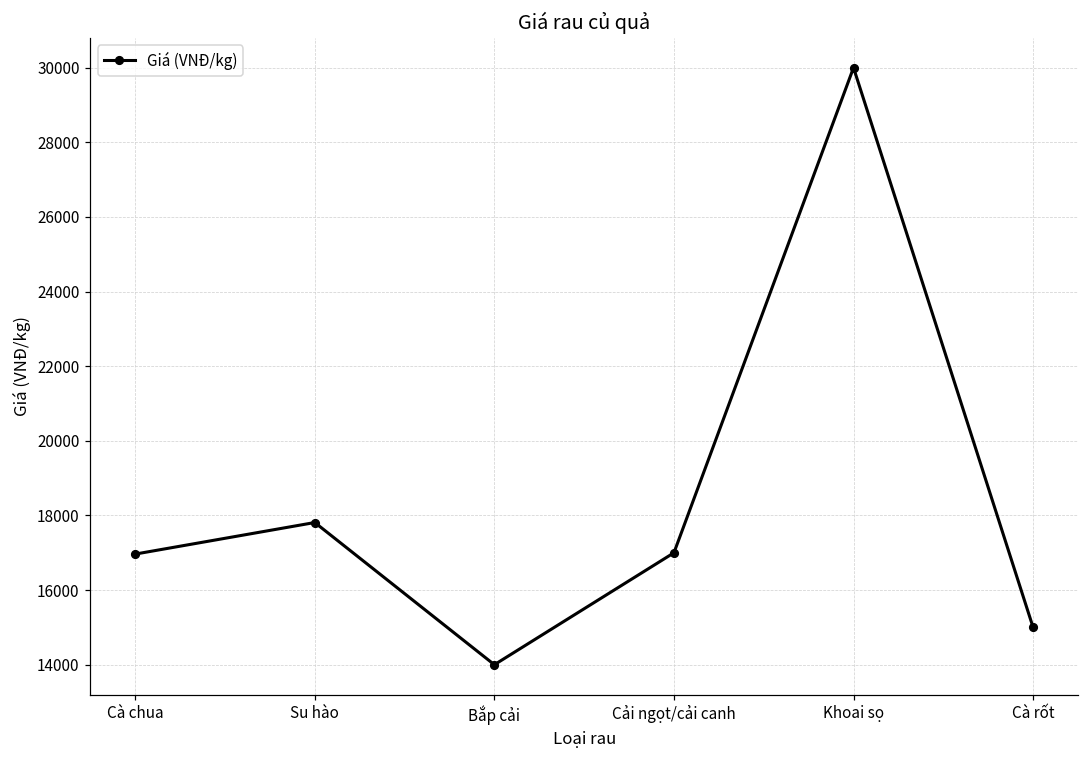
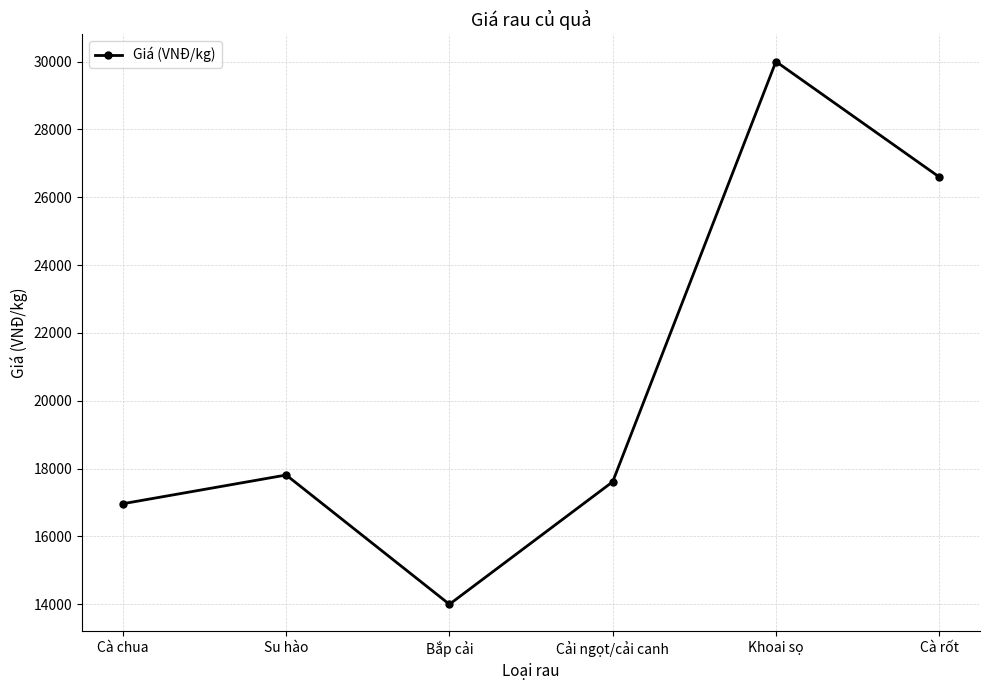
  {
    "Cà chua": 17000,
    "Su hào": 17800,
    "Bắp cải": 14000,
-   "Cải ngọt/cải canh": 17000,
+   "Cải ngọt/cải canh": 17600,
    "Khoai sọ": 30000,
-   "Cà rốt": 15000
+   "Cà rốt": 26600
  }
